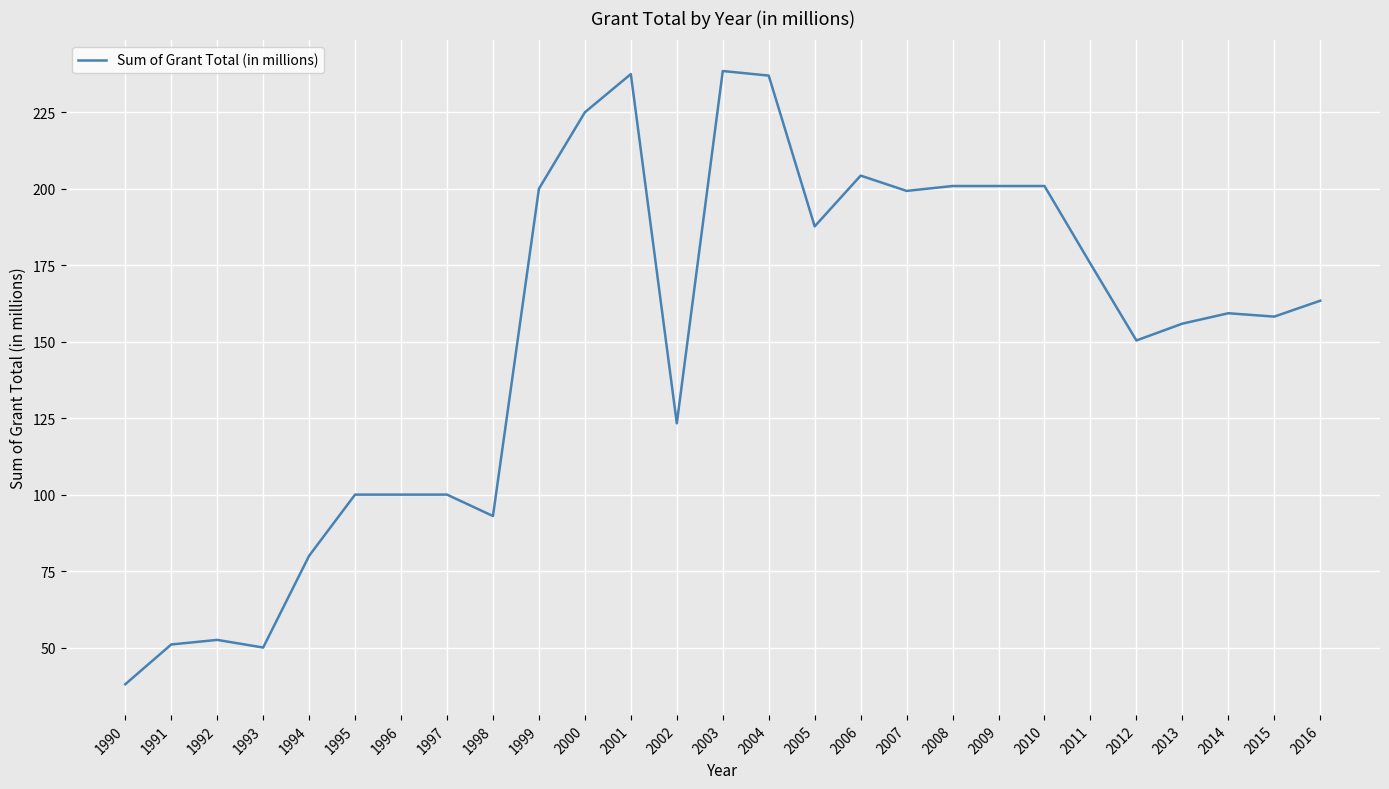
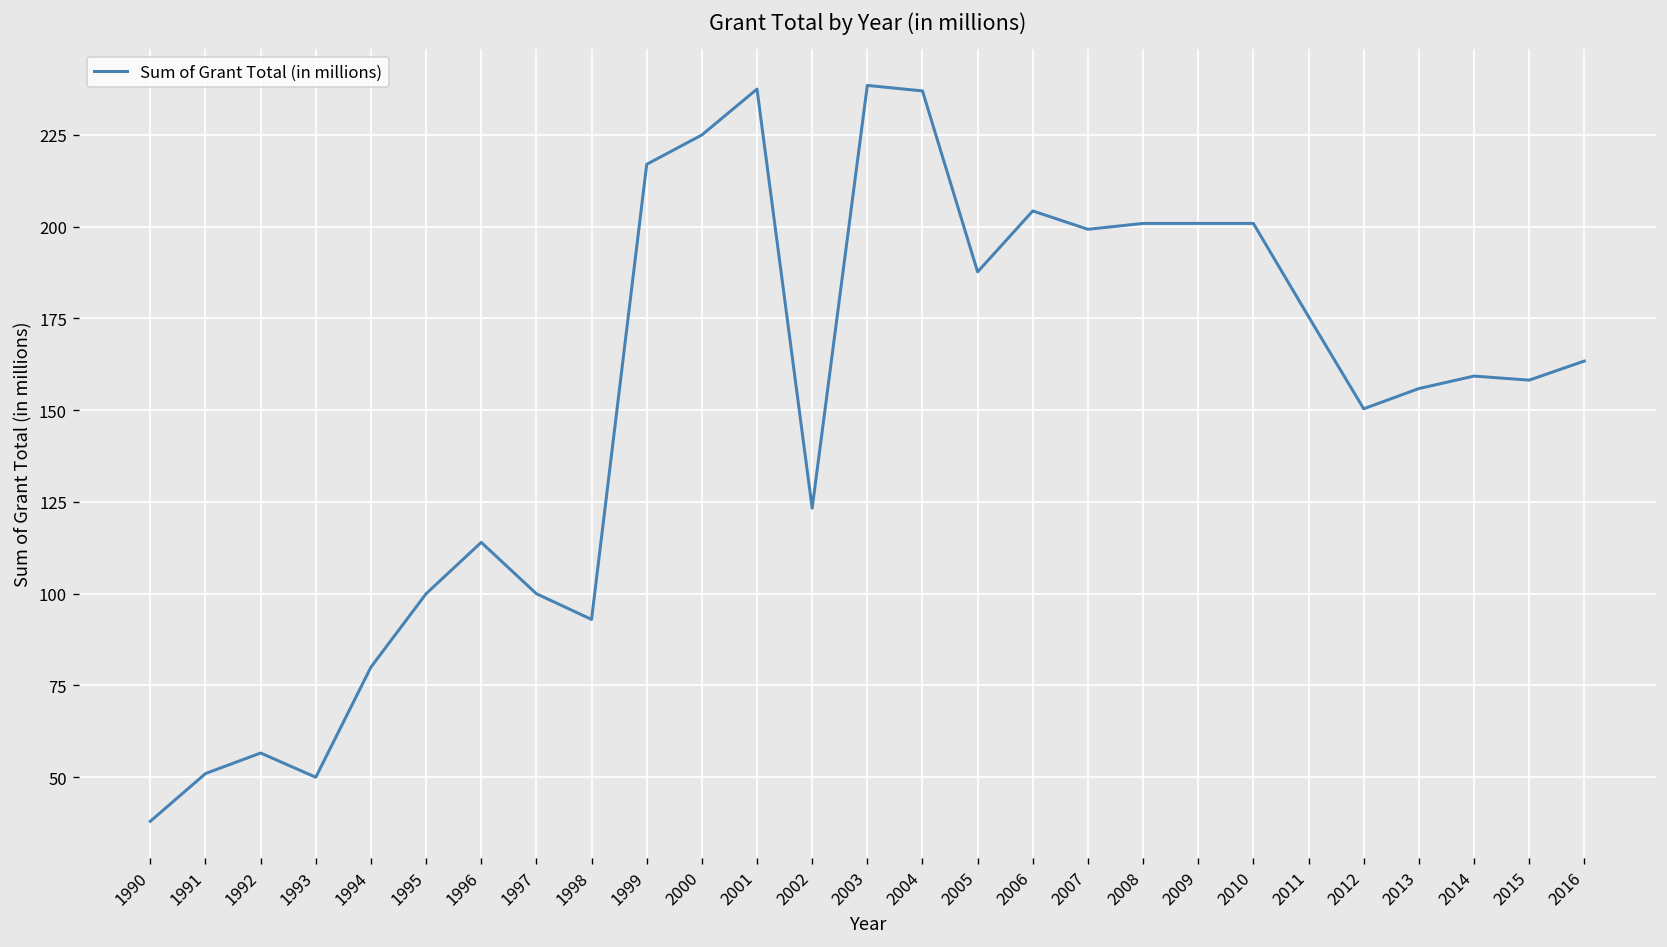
  {
    "1990": 38,
    "1991": 51,
-   "1992": 53,
+   "1992": 57,
    "1993": 50,
    "1994": 80,
    "1995": 100,
-   "1996": 100,
+   "1996": 114,
    "1997": 100,
    "1998": 93,
-   "1999": 200,
+   "1999": 217,
    "2000": 225,
    "2001": 238,
    "2002": 123,
    "2003": 239,
    "2004": 237,
    "2005": 188,
    "2006": 204,
    "2007": 199,
    "2008": 201,
    "2009": 201,
    "2010": 201,
    "2011": 176,
    "2012": 150,
    "2013": 156,
    "2014": 159,
    "2015": 158,
    "2016": 163
  }
